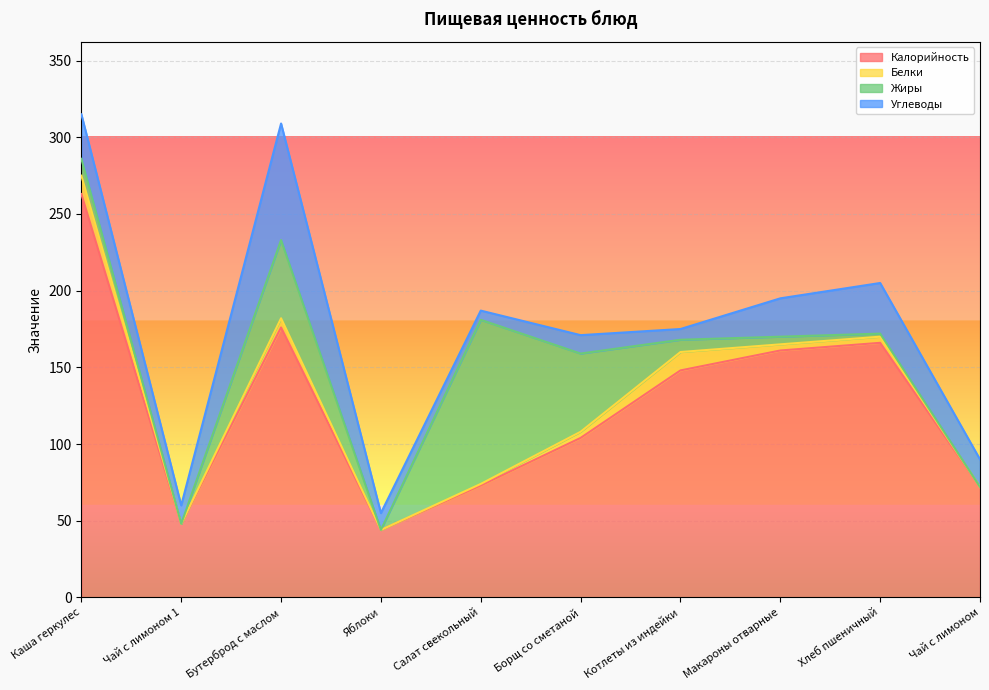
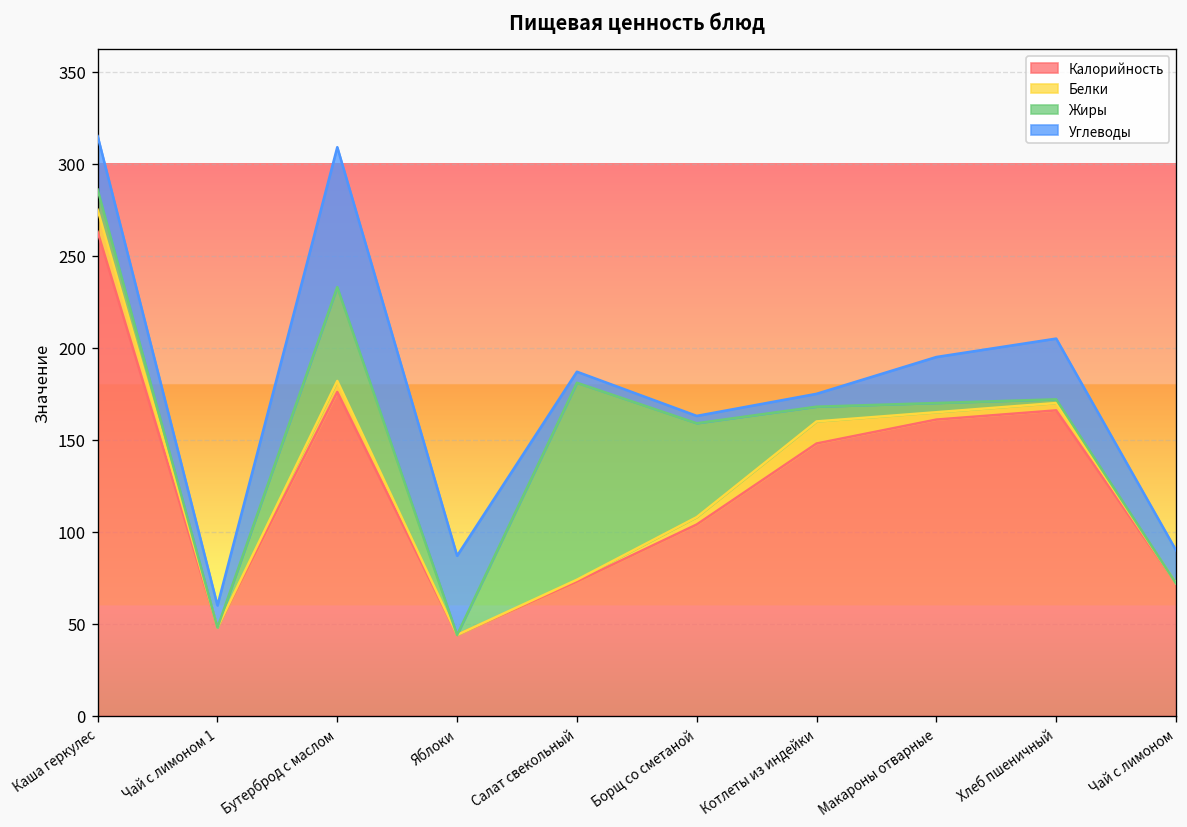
  {
    "Калорийность": {
      "Каша геркулес": 263,
      "Бутерброд с маслом": 176,
      "Борщ со сметаной": 104,
      "Котлеты из индейки": 148,
      "Макароны отварные": 161,
      "Хлеб пшеничный": 166
    },
    "Белки": {
      "Каша геркулес": 12,
      "Бутерброд с маслом": 6,
      "Борщ со сметаной": 4,
      "Котлеты из индейки": 12,
      "Макароны отварные": 4,
      "Хлеб пшеничный": 4
    },
    "Жиры": {
      "Каша геркулес": 11,
      "Бутерброд с маслом": 51,
      "Салат свекольный": 107,
      "Борщ со сметаной": 51,
      "Котлеты из индейки": 8,
      "Макароны отварные": 5,
      "Хлеб пшеничный": 2
    },
    "Углеводы": {
      "Каша геркулес": 29,
      "Чай с лимоном 1": 12,
      "Бутерброд с маслом": 76,
-     "Яблоки": 11,
+     "Яблоки": 43,
      "Салат свекольный": 6,
-     "Борщ со сметаной": 12,
+     "Борщ со сметаной": 4,
      "Котлеты из индейки": 7,
      "Макароны отварные": 25,
      "Хлеб пшеничный": 33,
      "Чай с лимоном": 18
    }
  }
